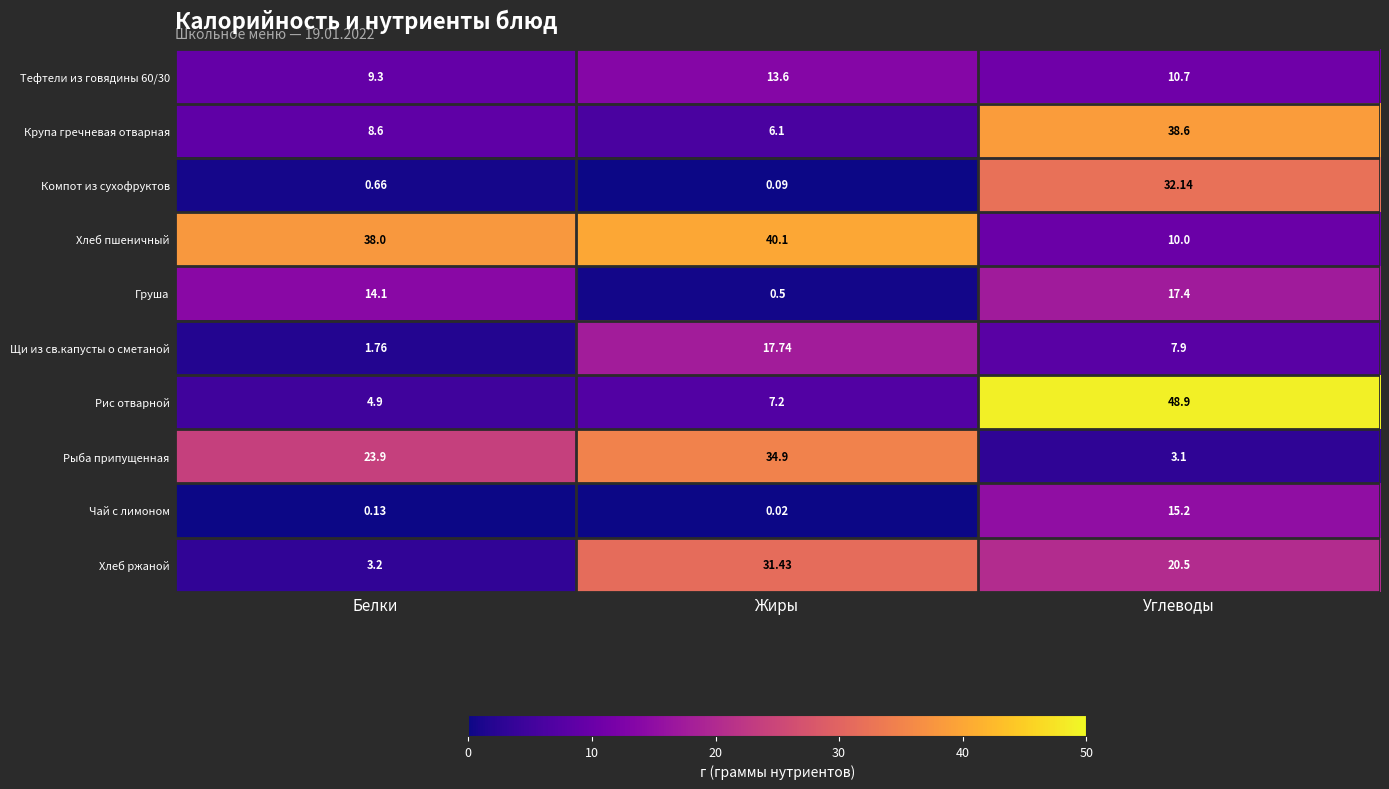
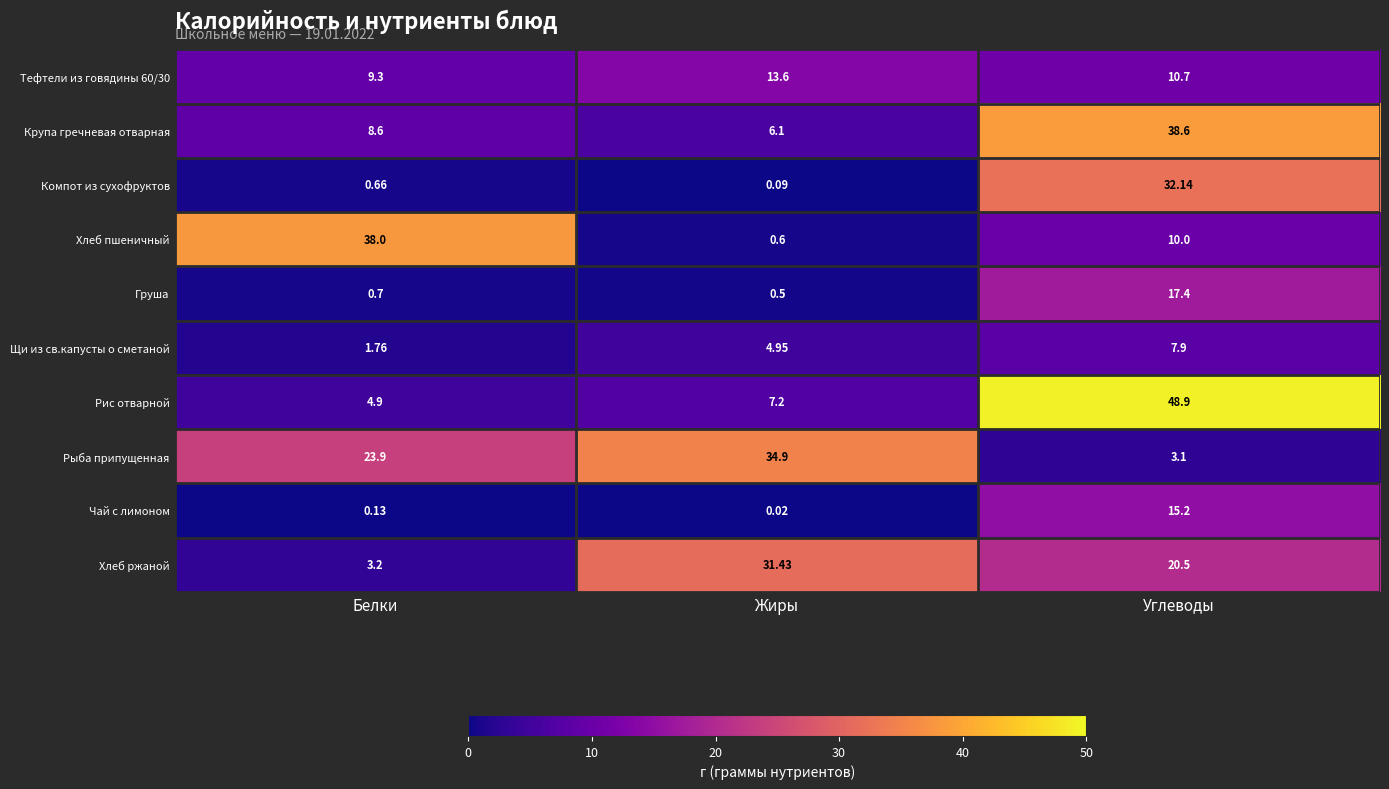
  {
    "Тефтели из говядины 60/30": {
      "Белки": 9.3,
      "Жиры": 13.6,
      "Углеводы": 10.7
    },
    "Крупа гречневая отварная": {
      "Белки": 8.6,
      "Жиры": 6.1,
      "Углеводы": 38.6
    },
    "Компот из сухофруктов": {
      "Белки": 0.66,
      "Жиры": 0.09,
      "Углеводы": 32.14
    },
    "Хлеб пшеничный": {
      "Белки": 38.0,
-     "Жиры": 40.1,
+     "Жиры": 0.6,
      "Углеводы": 10.0
    },
    "Груша": {
-     "Белки": 14.1,
+     "Белки": 0.7,
      "Жиры": 0.5,
      "Углеводы": 17.4
    },
    "Щи из св.капусты о сметаной": {
      "Белки": 1.76,
-     "Жиры": 17.74,
+     "Жиры": 4.95,
      "Углеводы": 7.9
    },
    "Рис отварной": {
      "Белки": 4.9,
      "Жиры": 7.2,
      "Углеводы": 48.9
    },
    "Рыба припущенная": {
      "Белки": 23.9,
      "Жиры": 34.9,
      "Углеводы": 3.1
    },
    "Чай с лимоном": {
      "Белки": 0.13,
      "Жиры": 0.02,
      "Углеводы": 15.2
    },
    "Хлеб ржаной": {
      "Белки": 3.2,
      "Жиры": 31.43,
      "Углеводы": 20.5
    }
  }
